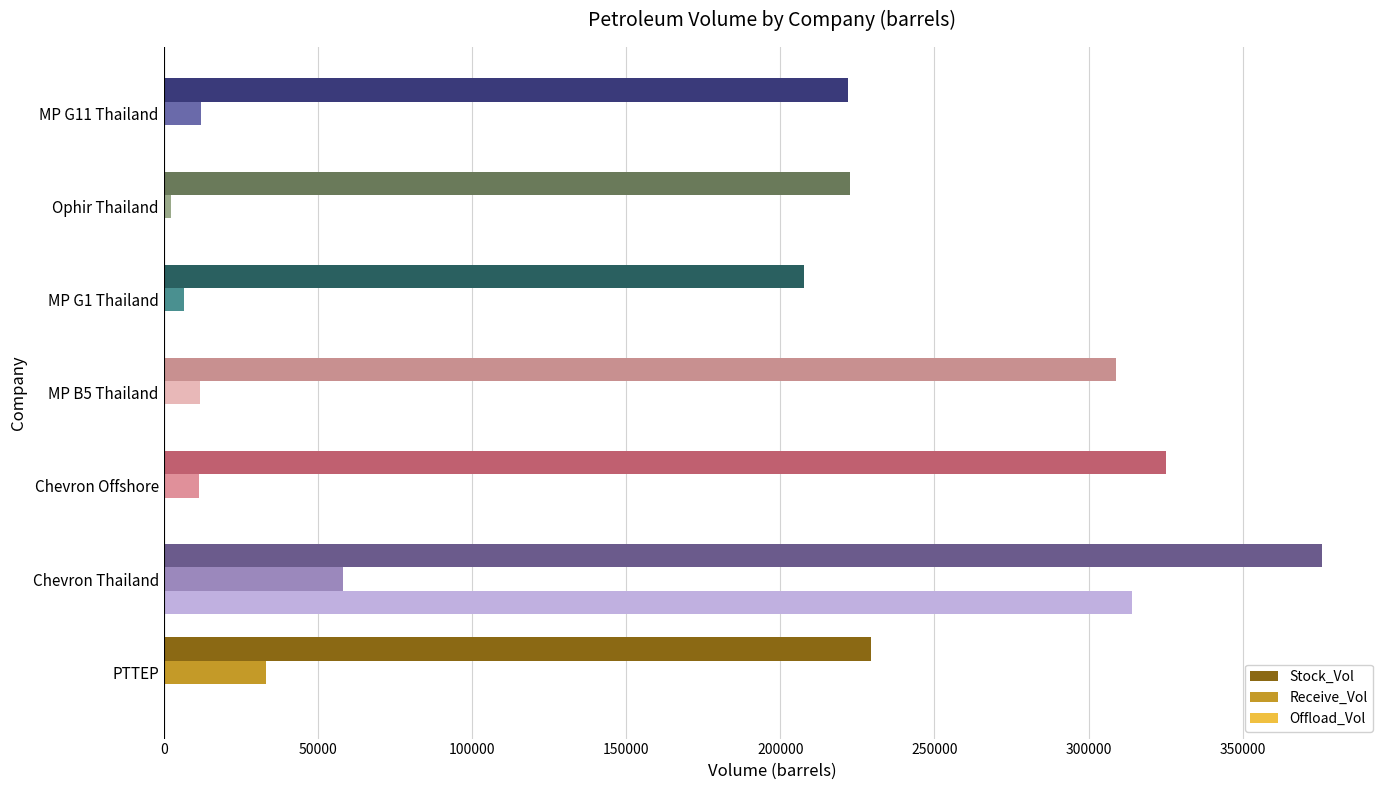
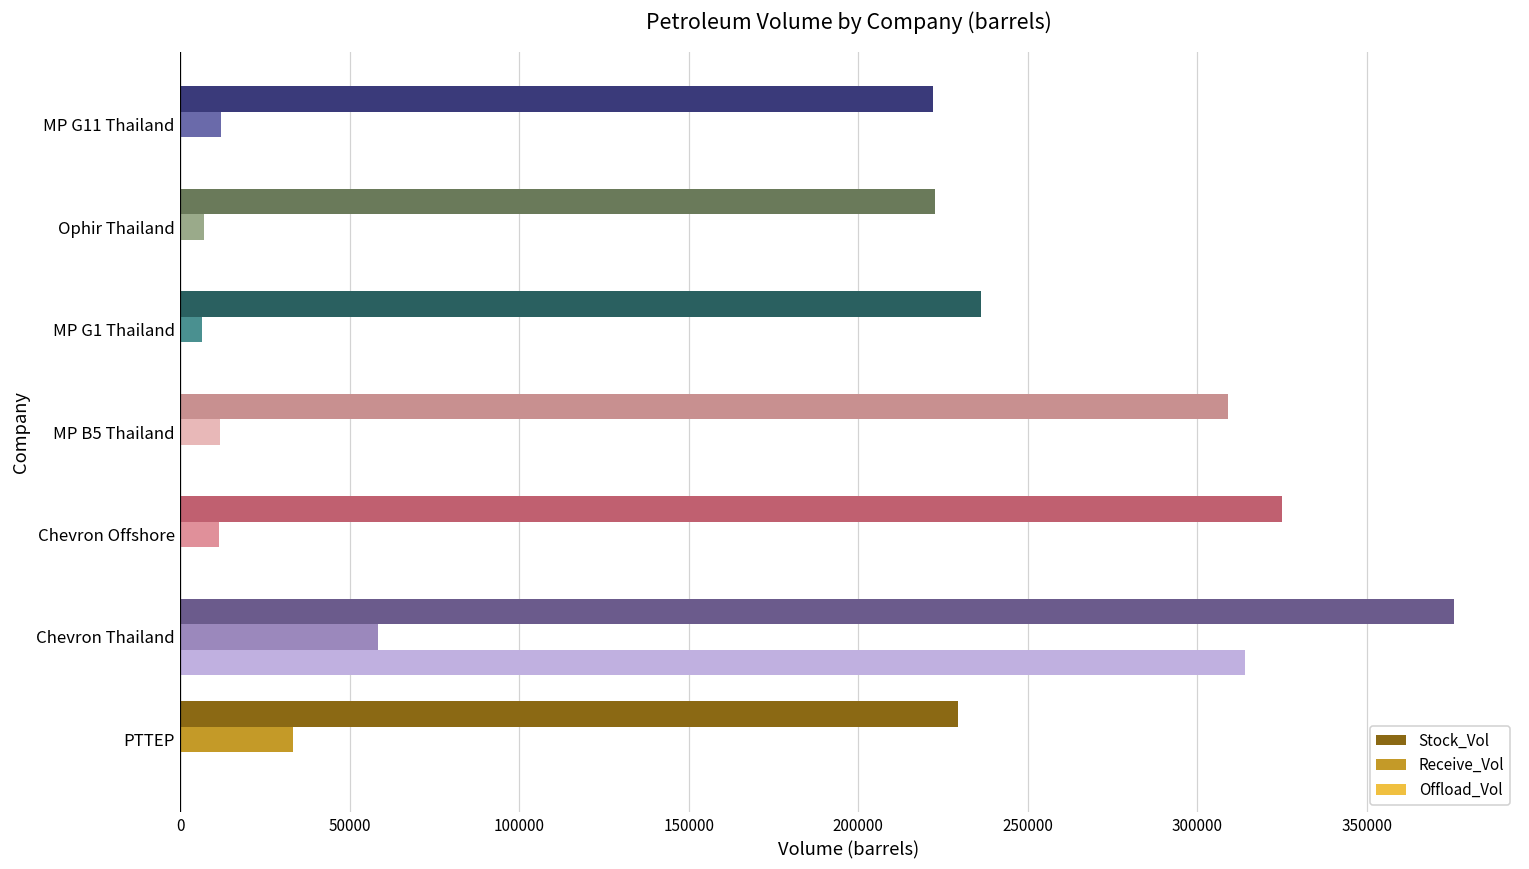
  {
    "Stock_Vol": {
      "MP G11 Thailand": 222000,
      "Ophir Thailand": 223000,
-     "MP G1 Thailand": 208000,
+     "MP G1 Thailand": 236000,
      "MP B5 Thailand": 309000,
      "Chevron Offshore": 325000,
      "Chevron Thailand": 376000,
      "PTTEP": 230000
    },
    "Receive_Vol": {
      "MP G11 Thailand": 12000,
-     "Ophir Thailand": 2000,
+     "Ophir Thailand": 7000,
      "MP G1 Thailand": 7000,
      "MP B5 Thailand": 12000,
      "Chevron Offshore": 11000,
      "Chevron Thailand": 58000,
      "PTTEP": 33000
    },
    "Offload_Vol": {
      "MP G11 Thailand": 0,
      "Ophir Thailand": 0,
      "MP G1 Thailand": 0,
      "MP B5 Thailand": 0,
      "Chevron Offshore": 0,
      "Chevron Thailand": 314000,
      "PTTEP": 0
    }
  }
